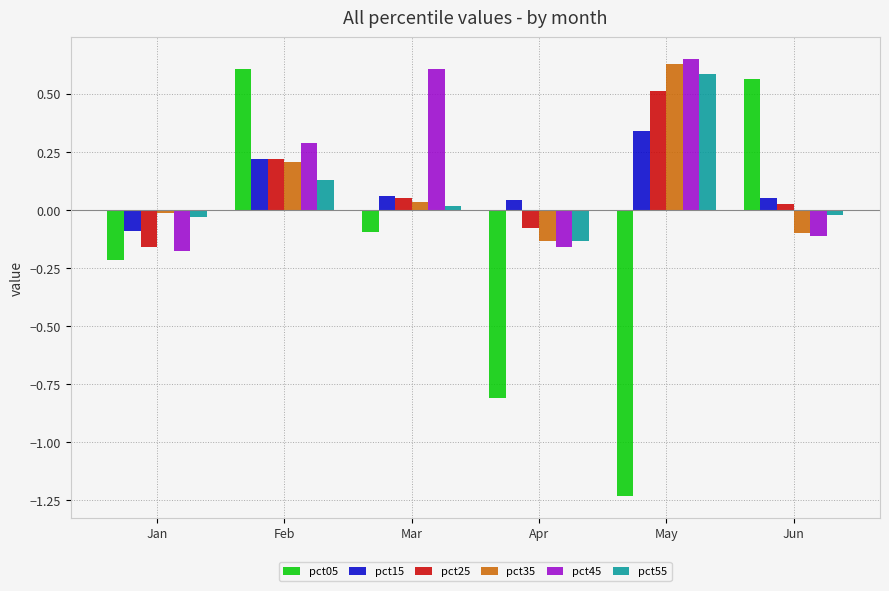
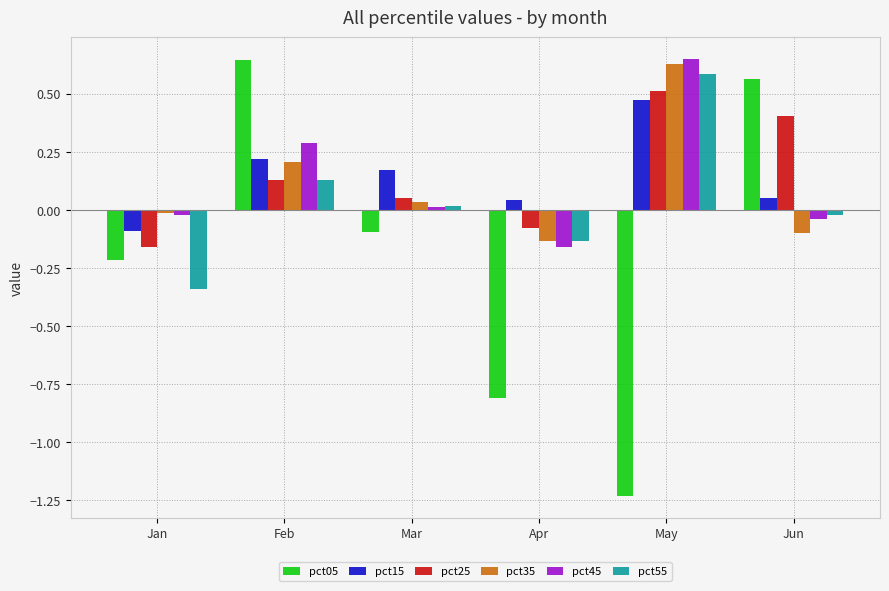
  {
    "pct05": {
      "Jan": -0.21,
-     "Feb": 0.61,
+     "Feb": 0.65,
      "Mar": -0.09,
      "Apr": -0.81,
      "May": -1.23,
      "Jun": 0.57
    },
    "pct15": {
      "Jan": -0.09,
      "Feb": 0.22,
-     "Mar": 0.06,
+     "Mar": 0.17,
      "Apr": 0.05,
-     "May": 0.34,
+     "May": 0.47,
      "Jun": 0.05
    },
    "pct25": {
      "Jan": -0.16,
-     "Feb": 0.22,
+     "Feb": 0.13,
      "Mar": 0.05,
      "Apr": -0.08,
      "May": 0.51,
-     "Jun": 0.03
+     "Jun": 0.41
    },
    "pct35": {
      "Jan": -0.01,
      "Feb": 0.21,
      "Mar": 0.03,
      "Apr": -0.13,
      "May": 0.63,
      "Jun": -0.10
    },
    "pct45": {
-     "Jan": -0.17,
+     "Jan": -0.02,
      "Feb": 0.29,
-     "Mar": 0.61,
+     "Mar": 0.01,
      "Apr": -0.16,
      "May": 0.65,
-     "Jun": -0.11
+     "Jun": -0.04
    },
    "pct55": {
-     "Jan": -0.03,
+     "Jan": -0.34,
      "Feb": 0.13,
      "Mar": 0.02,
      "Apr": -0.13,
      "May": 0.59,
      "Jun": -0.02
    }
  }
